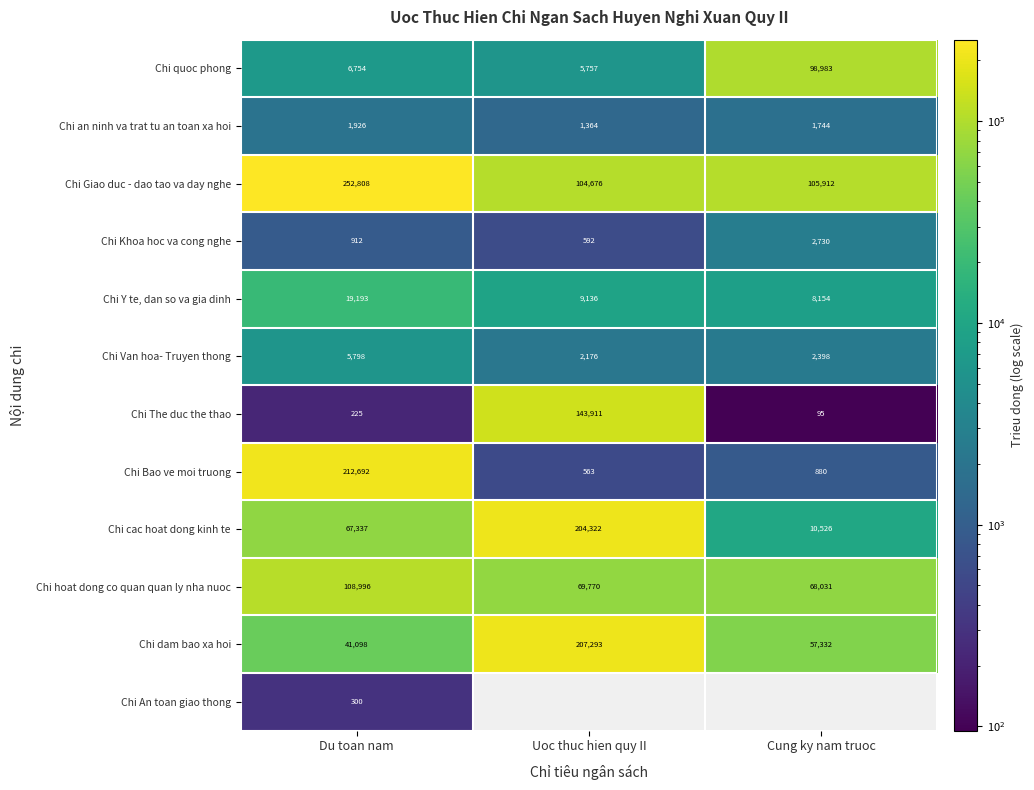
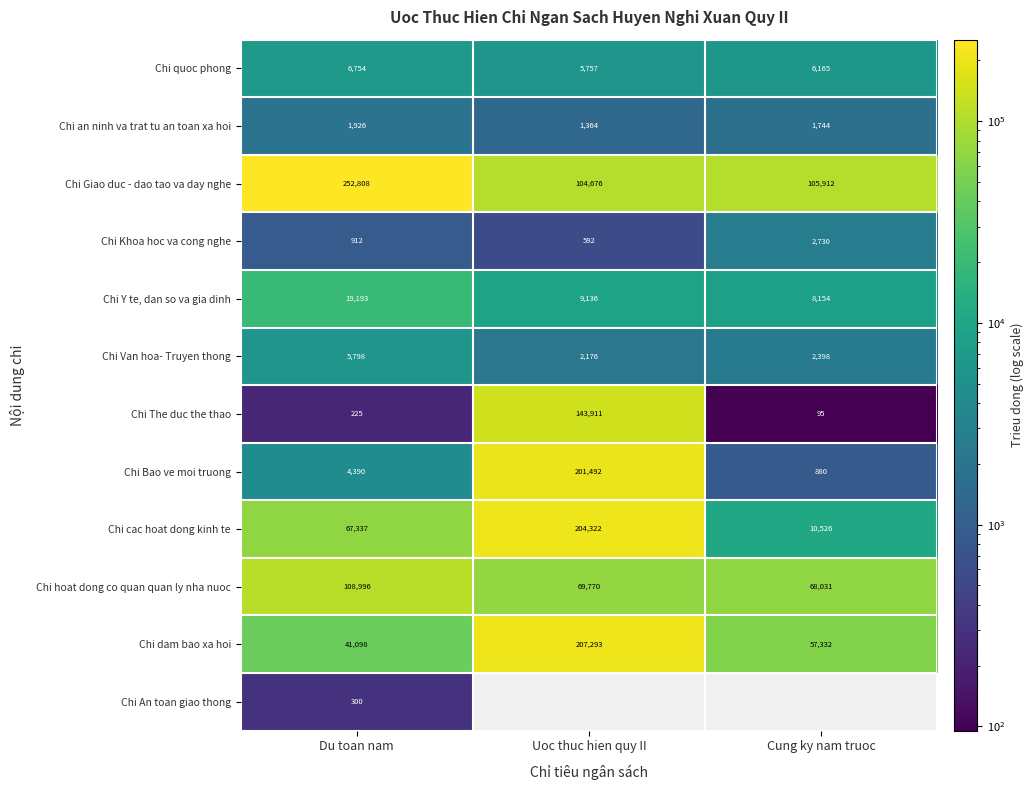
  {
    "Chi quoc phong": {
      "Du toan nam": "6,754",
      "Uoc thuc hien quy II": "5,757",
-     "Cung ky nam truoc": "98,983"
+     "Cung ky nam truoc": "6,165"
    },
    "Chi an ninh va trat tu an toan xa hoi": {
      "Du toan nam": "1,926",
      "Uoc thuc hien quy II": "1,364",
      "Cung ky nam truoc": "1,744"
    },
    "Chi Giao duc - dao tao va day nghe": {
      "Du toan nam": "252,808",
      "Uoc thuc hien quy II": "104,676",
      "Cung ky nam truoc": "105,912"
    },
    "Chi Khoa hoc va cong nghe": {
      "Du toan nam": "912",
      "Uoc thuc hien quy II": "592",
      "Cung ky nam truoc": "2,730"
    },
    "Chi Y te, dan so va gia dinh": {
      "Du toan nam": "19,193",
      "Uoc thuc hien quy II": "9,136",
      "Cung ky nam truoc": "8,154"
    },
    "Chi Van hoa- Truyen thong": {
      "Du toan nam": "5,798",
      "Uoc thuc hien quy II": "2,176",
      "Cung ky nam truoc": "2,398"
    },
    "Chi The duc the thao": {
      "Du toan nam": "225",
      "Uoc thuc hien quy II": "143,911",
      "Cung ky nam truoc": "95"
    },
    "Chi Bao ve moi truong": {
-     "Du toan nam": "212,692",
-     "Uoc thuc hien quy II": "563",
+     "Du toan nam": "4,390",
+     "Uoc thuc hien quy II": "201,492",
      "Cung ky nam truoc": "880"
    },
    "Chi cac hoat dong kinh te": {
      "Du toan nam": "67,337",
      "Uoc thuc hien quy II": "204,322",
      "Cung ky nam truoc": "10,526"
    },
    "Chi hoat dong co quan quan ly nha nuoc": {
      "Du toan nam": "108,996",
      "Uoc thuc hien quy II": "69,770",
      "Cung ky nam truoc": "68,031"
    },
    "Chi dam bao xa hoi": {
      "Du toan nam": "41,098",
      "Uoc thuc hien quy II": "207,293",
      "Cung ky nam truoc": "57,332"
    },
    "Chi An toan giao thong": {
      "Du toan nam": "300"
    }
  }
